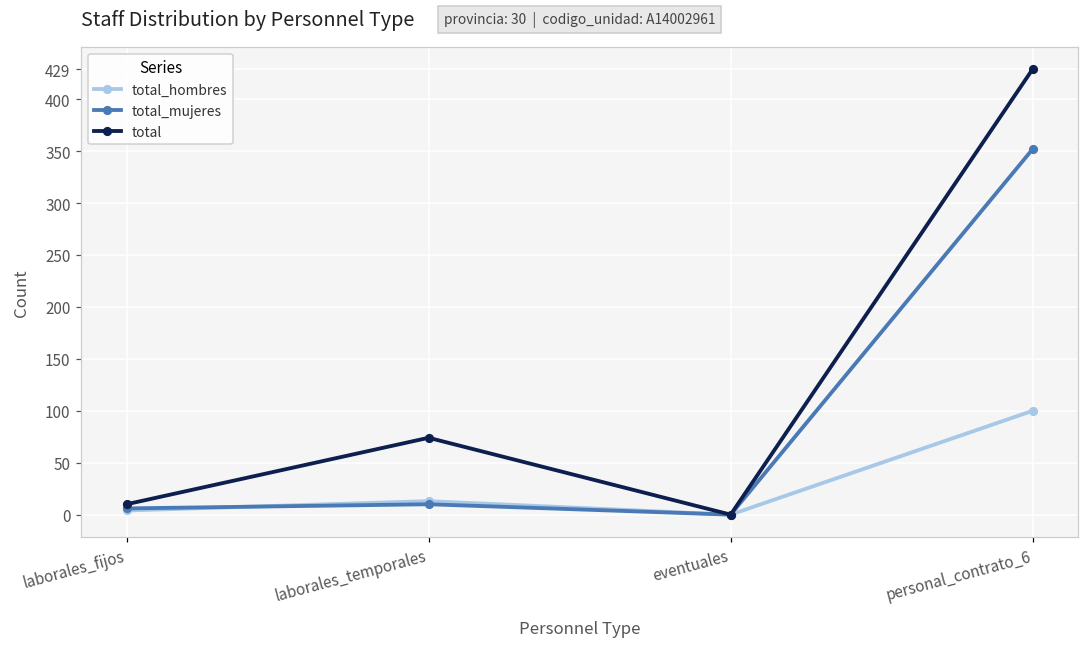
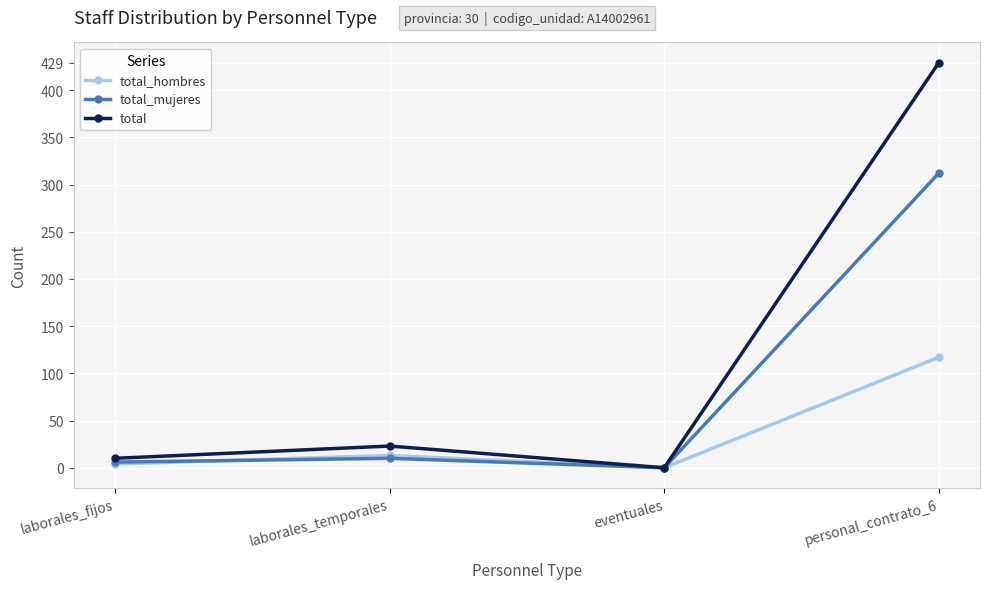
  {
    "total_hombres": {
      "laborales_temporales": 10,
-     "personal_contrato_6": 100
+     "personal_contrato_6": 120
    },
    "total_mujeres": {
      "laborales_temporales": 10,
-     "personal_contrato_6": 350
+     "personal_contrato_6": 310
    },
    "total": {
      "laborales_fijos": 10,
-     "laborales_temporales": 70,
+     "laborales_temporales": 20,
      "personal_contrato_6": 430
    }
  }
